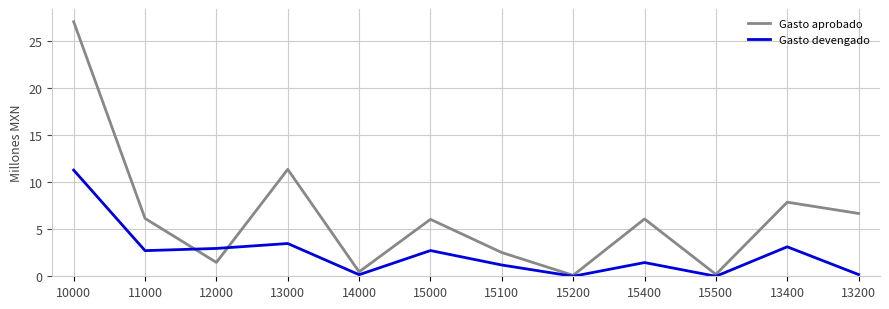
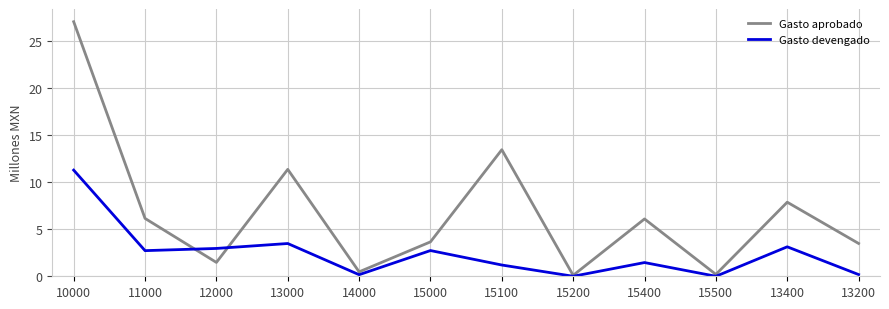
  {
    "Gasto aprobado": {
      "10000": 27,
      "11000": 6,
      "12000": 1,
      "13000": 11,
      "14000": 0,
-     "15000": 6,
-     "15100": 3,
+     "15000": 4,
+     "15100": 13,
      "15400": 6,
      "13400": 8,
-     "13200": 7
+     "13200": 3
    },
    "Gasto devengado": {
      "10000": 11,
      "11000": 3,
      "12000": 3,
      "13000": 3,
      "14000": 0,
      "15000": 3,
      "15100": 1,
      "15400": 1,
      "13400": 3,
      "13200": 0
    }
  }
